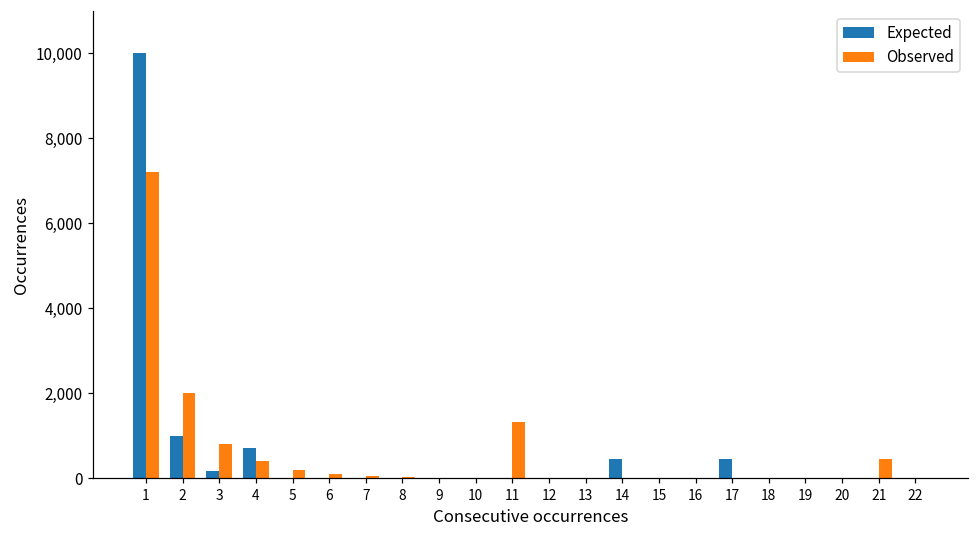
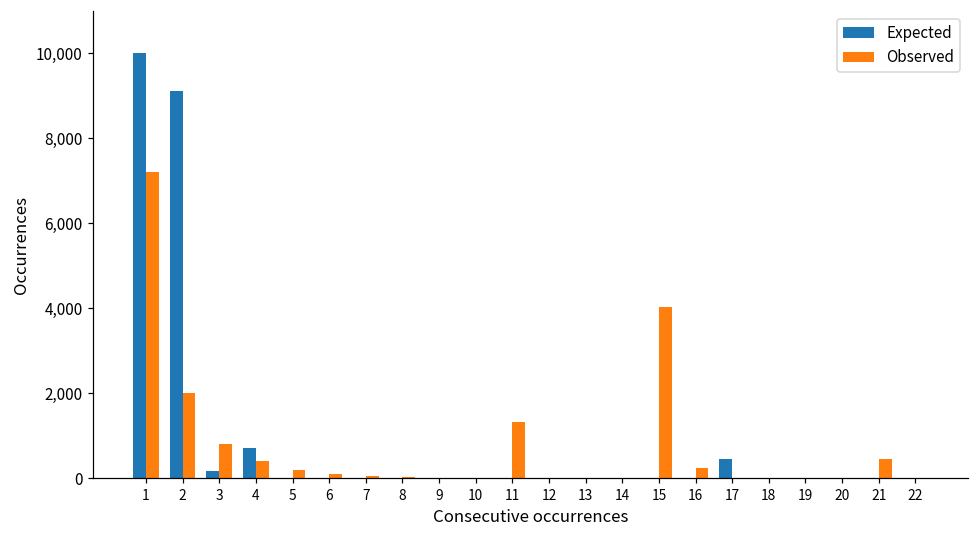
  {
    "Expected": {
      "1": "10,000",
-     "2": "1,000",
+     "2": "9,100",
      "3": "200",
      "4": "700",
      "10": "0",
      "11": "0",
      "12": "0",
      "13": "0",
-     "14": "400",
+     "14": "0",
      "15": "0",
      "16": "0",
      "17": "400",
      "18": "0",
      "19": "0",
      "20": "0",
      "21": "0",
      "22": "0"
    },
    "Observed": {
      "1": "7,200",
      "2": "2,000",
      "3": "800",
      "4": "400",
      "5": "200",
      "6": "100",
      "11": "1,300",
-     "15": "0",
-     "16": "0",
+     "15": "4,000",
+     "16": "200",
      "17": "0",
      "18": "0",
      "19": "0",
      "20": "0",
      "21": "500",
      "22": "0"
    }
  }
